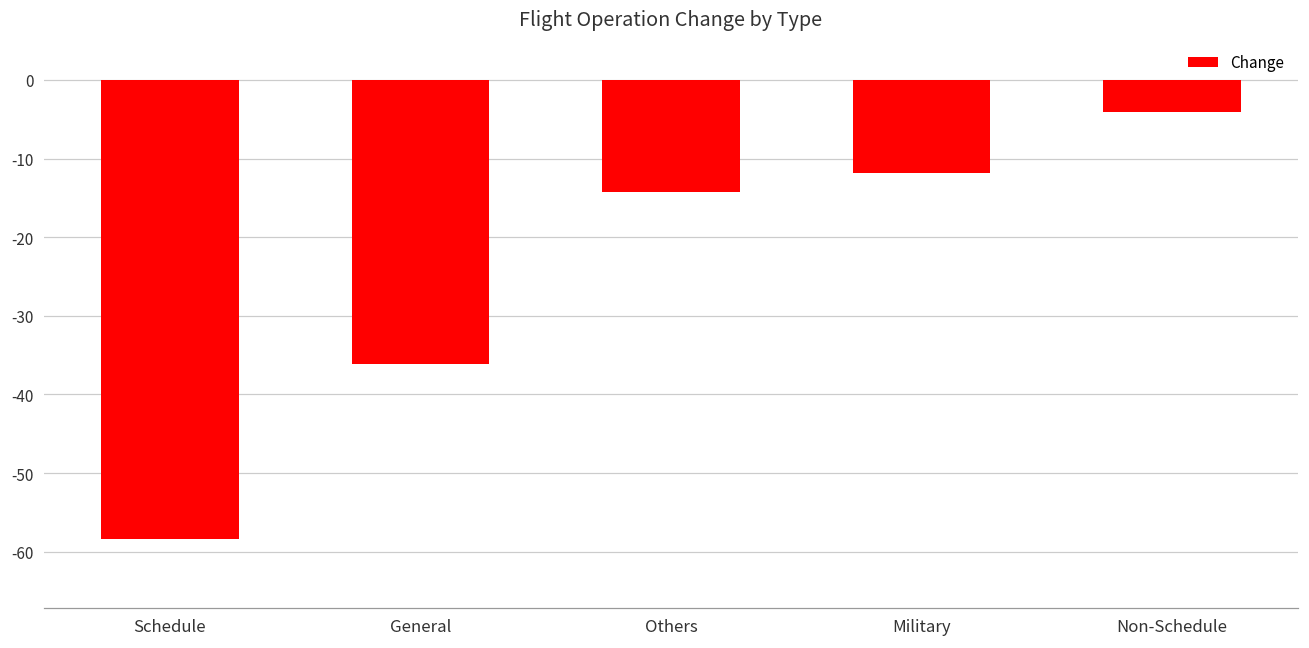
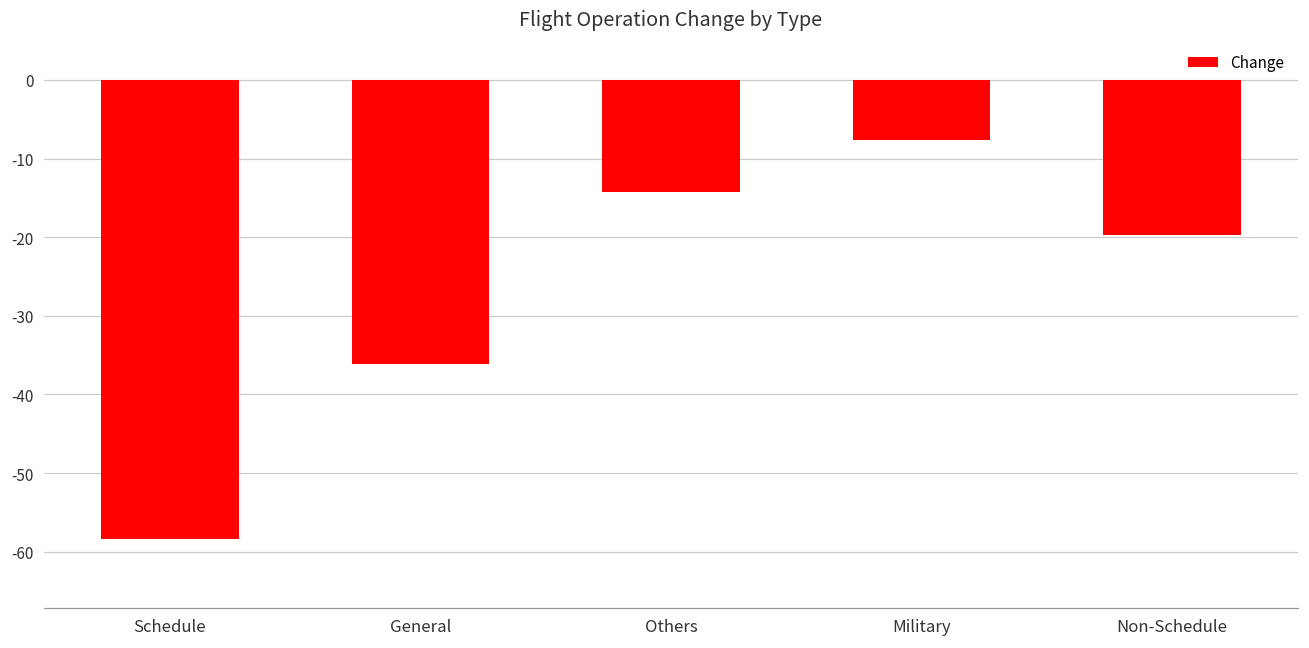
  {
    "Schedule": -58,
    "General": -36,
    "Others": -14,
-   "Military": -12,
-   "Non-Schedule": -4
+   "Military": -8,
+   "Non-Schedule": -20
  }
